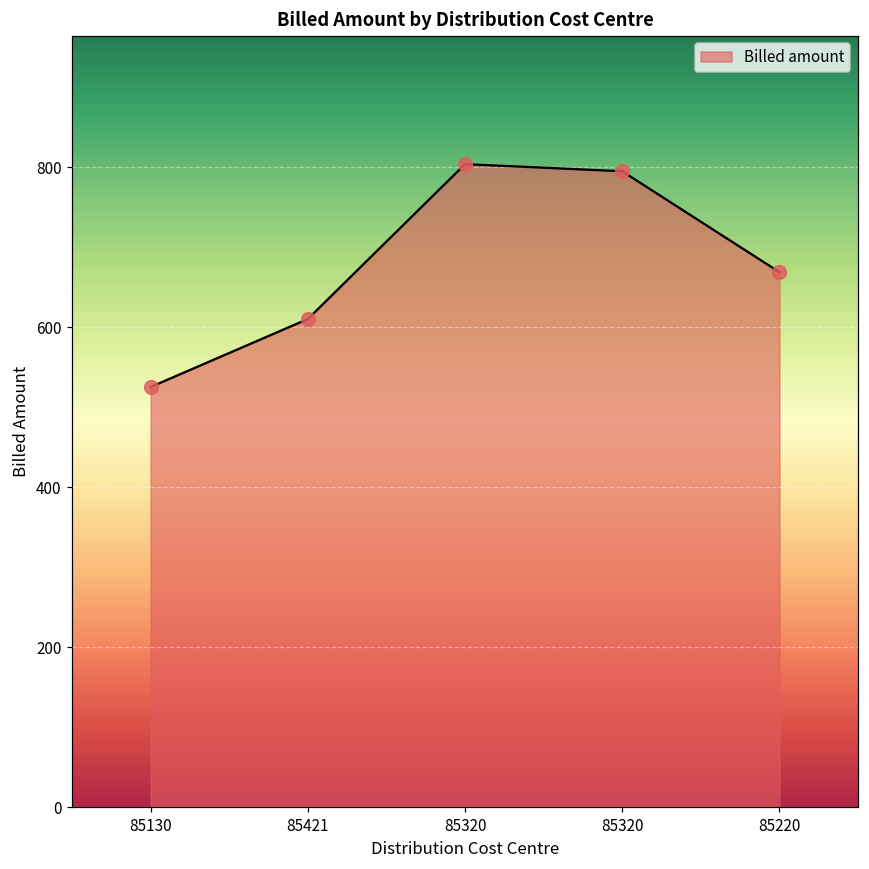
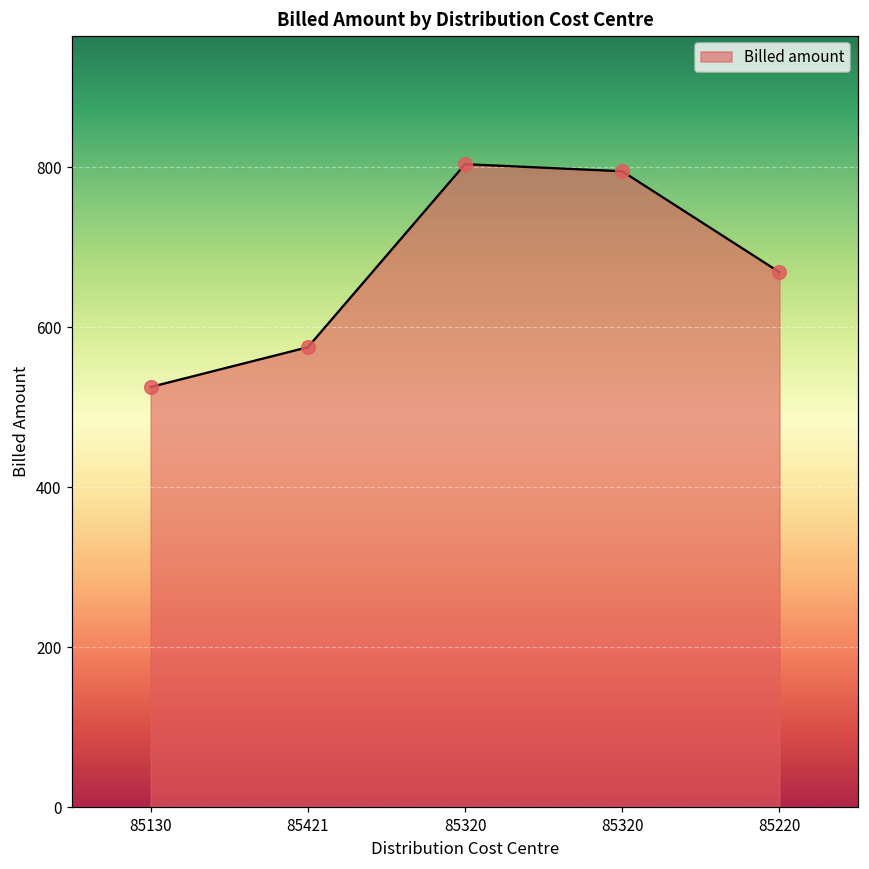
  {
    "85130": 530,
-   "85421": 610,
+   "85421": 580,
    "85220": 670
  }
